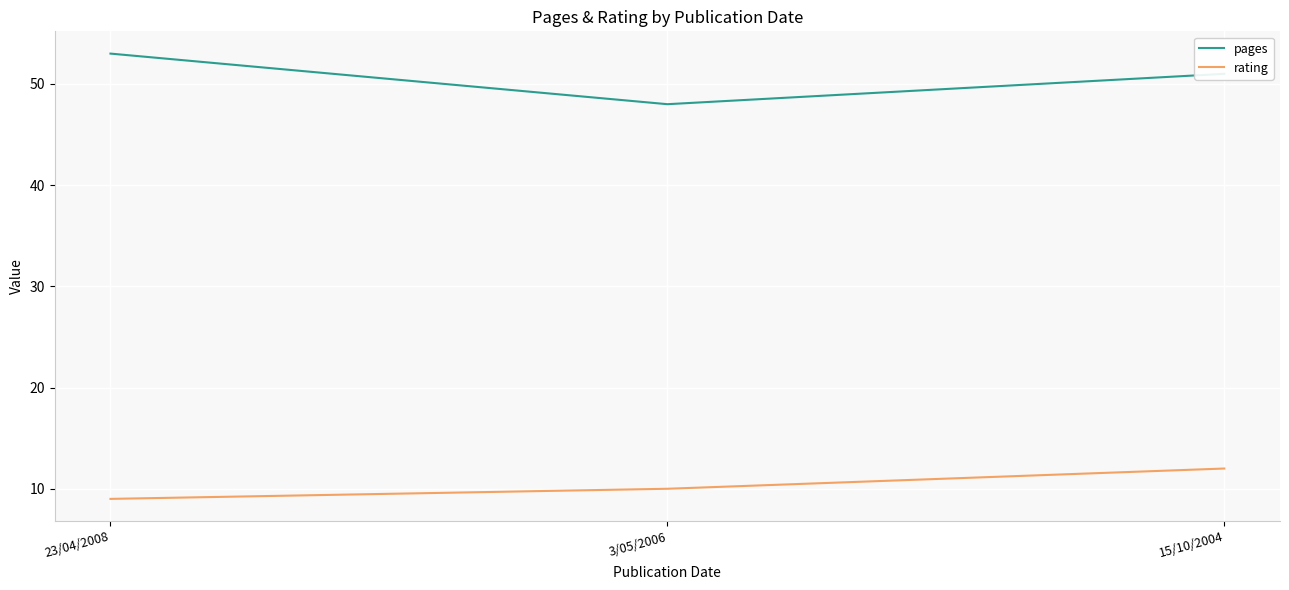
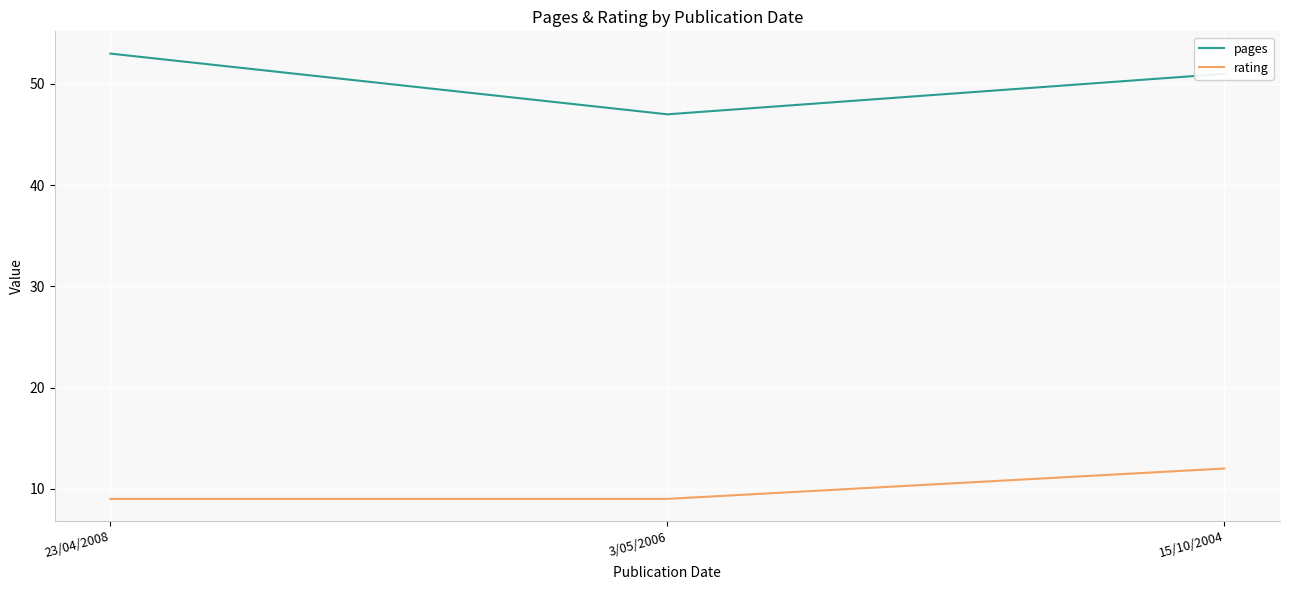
  {
    "pages": {
      "23/04/2008": 53,
-     "3/05/2006": 48
+     "3/05/2006": 47
    },
    "rating": {
      "23/04/2008": 9,
-     "3/05/2006": 10,
+     "3/05/2006": 9,
      "15/10/2004": 12
    }
  }
